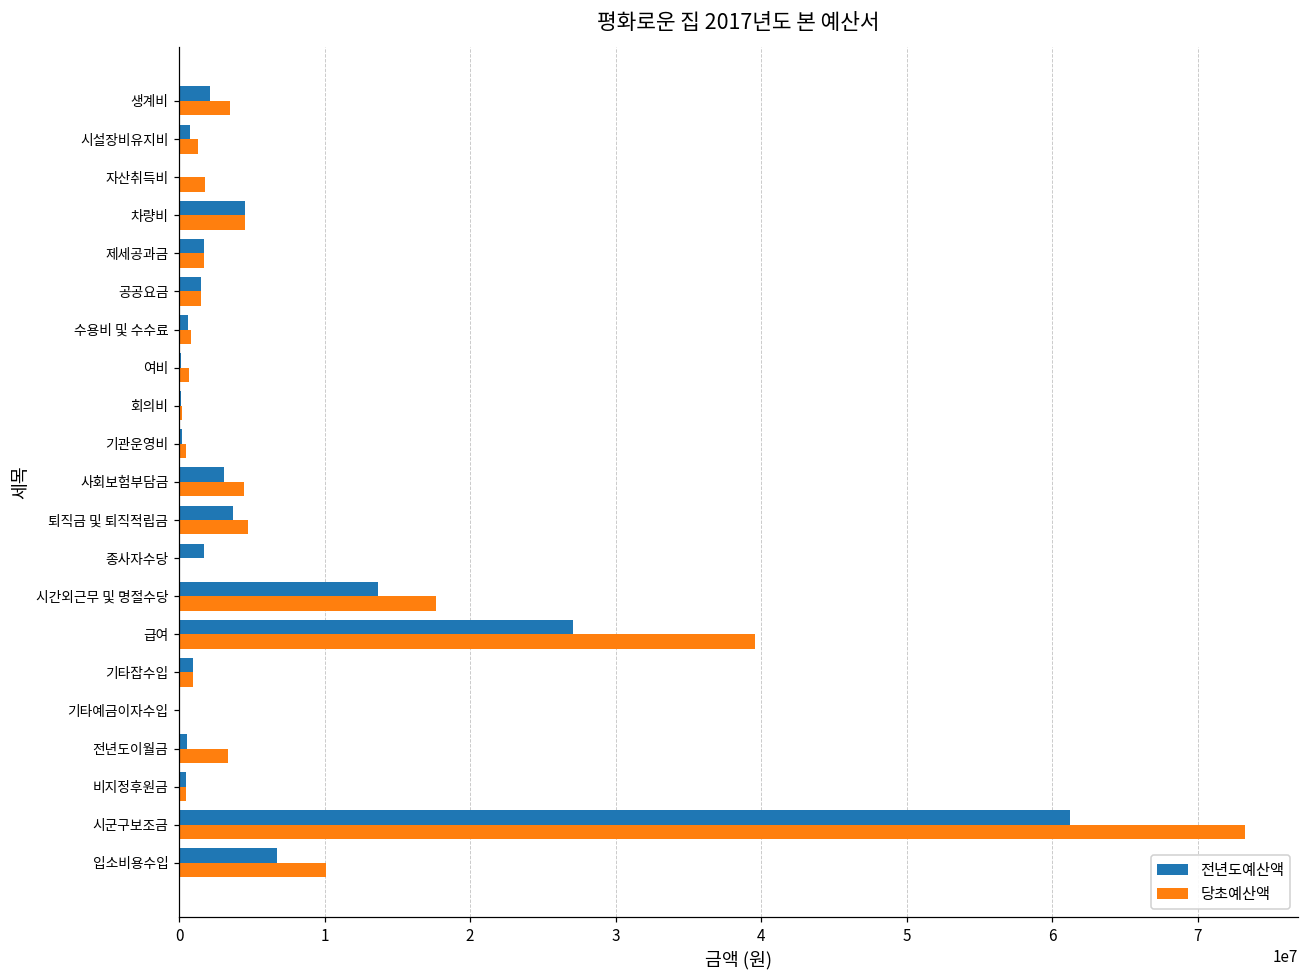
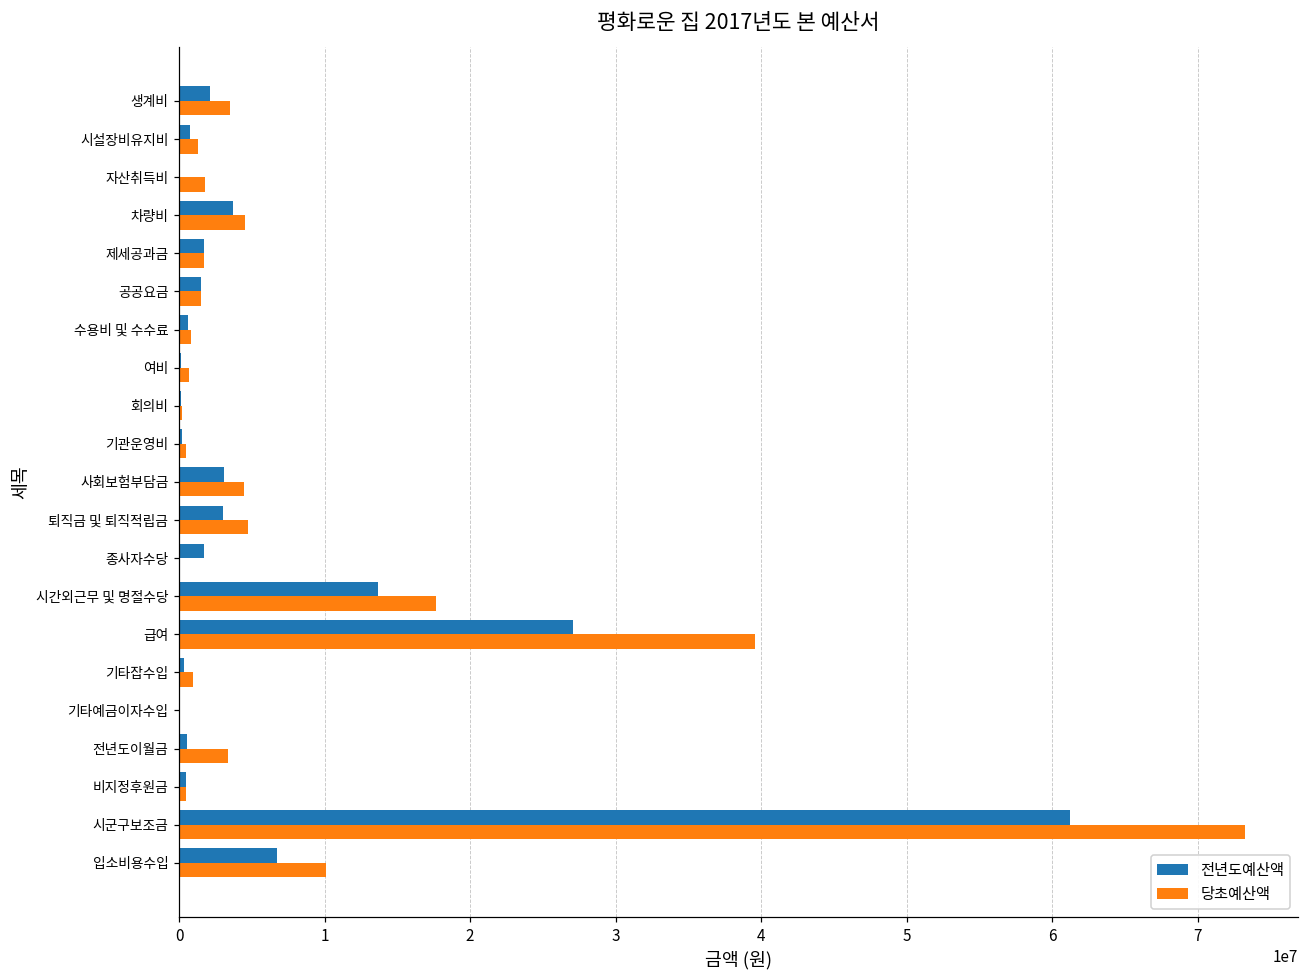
  {
    "전년도예산액": {
      "생계비": 2100000,
      "시설장비유지비": 800000,
      "자산취득비": 0,
-     "차량비": 4500000,
+     "차량비": 3700000,
      "제세공과금": 1700000,
      "공공요금": 1500000,
      "수용비 및 수수료": 600000,
      "기관운영비": 200000,
      "사회보험부담금": 3100000,
-     "퇴직금 및 퇴직적립금": 3700000,
+     "퇴직금 및 퇴직적립금": 3000000,
      "종사자수당": 1700000,
      "시간외근무 및 명절수당": 13700000,
      "급여": 27100000,
-     "기타잡수입": 1000000,
+     "기타잡수입": 300000,
      "전년도이월금": 500000,
      "비지정후원금": 500000,
      "시군구보조금": 61200000,
      "입소비용수입": 6700000
    },
    "당초예산액": {
      "생계비": 3500000,
      "시설장비유지비": 1300000,
      "자산취득비": 1800000,
      "차량비": 4500000,
      "제세공과금": 1700000,
      "공공요금": 1500000,
      "수용비 및 수수료": 800000,
      "여비": 700000,
      "회의비": 200000,
      "기관운영비": 500000,
      "사회보험부담금": 4400000,
      "퇴직금 및 퇴직적립금": 4800000,
      "종사자수당": 0,
      "시간외근무 및 명절수당": 17700000,
      "급여": 39600000,
      "기타잡수입": 1000000,
      "전년도이월금": 3400000,
      "비지정후원금": 500000,
      "시군구보조금": 73200000,
      "입소비용수입": 10100000
    }
  }
